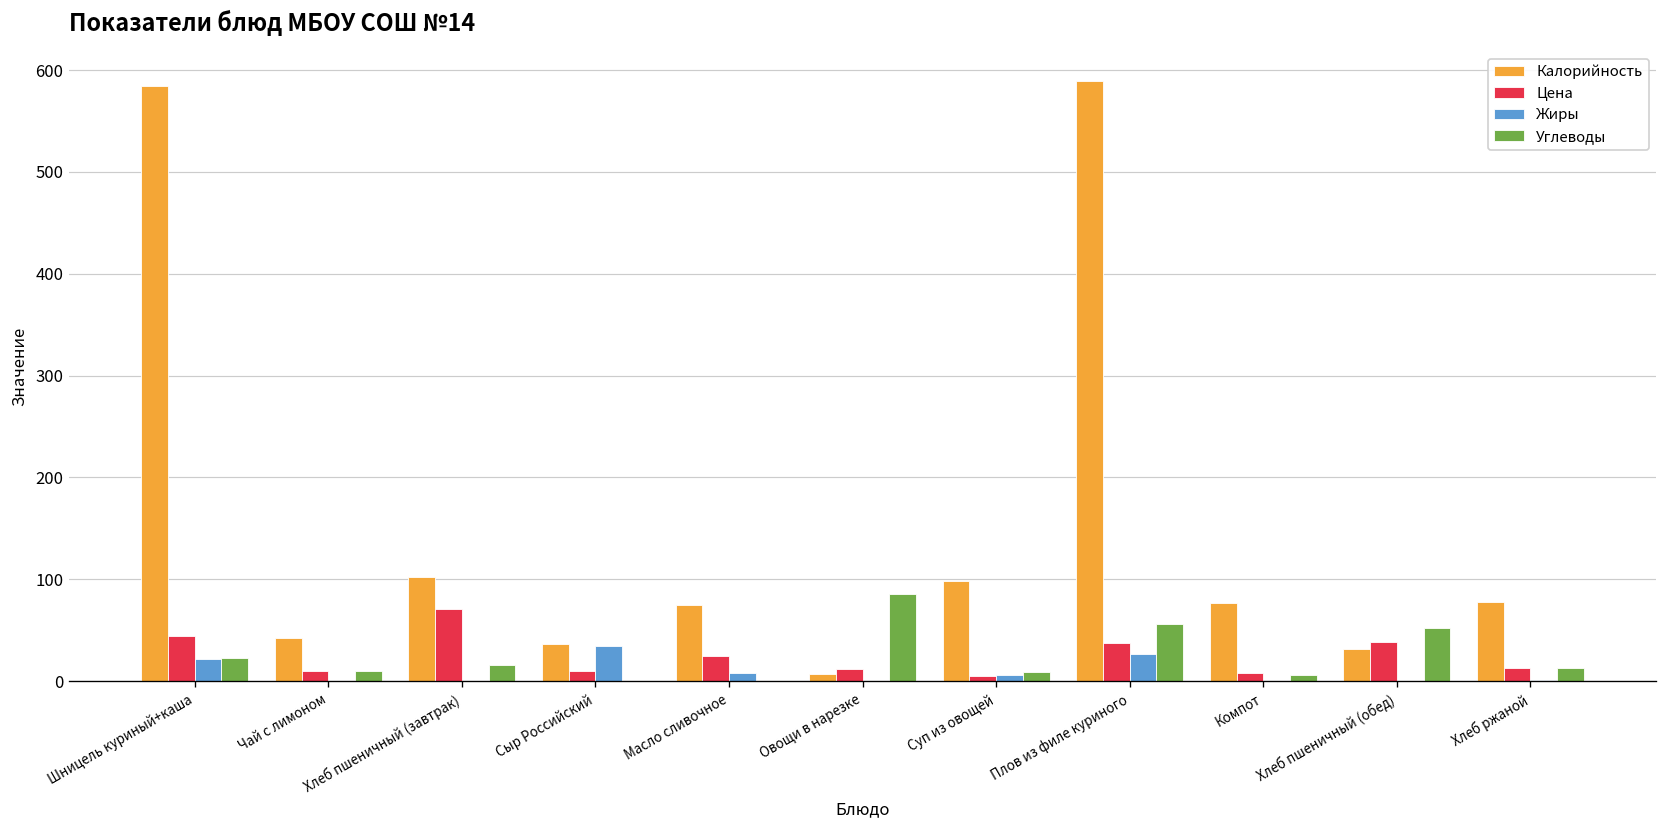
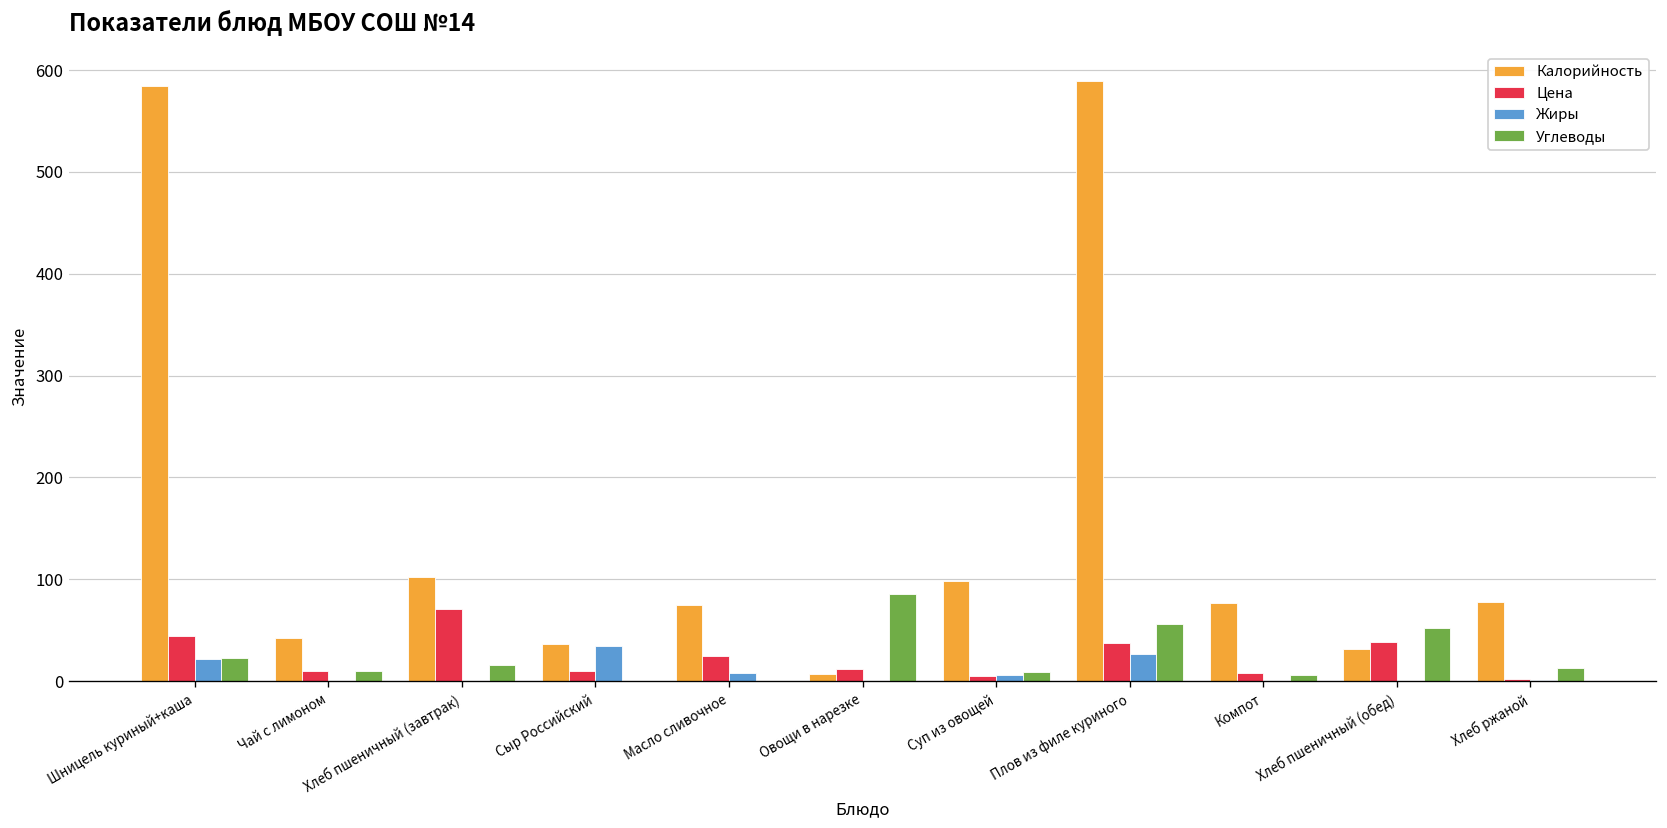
  {
    "Калорийность": {
      "Шницель куриный+каша": 580,
      "Чай с лимоном": 40,
      "Хлеб пшеничный (завтрак)": 100,
      "Сыр Российский": 40,
      "Масло сливочное": 80,
      "Овощи в нарезке": 10,
      "Суп из овощей": 100,
      "Плов из филе куриного": 590,
      "Компот": 80,
      "Хлеб пшеничный (обед)": 30,
      "Хлеб ржаной": 80
    },
    "Цена": {
      "Шницель куриный+каша": 40,
      "Чай с лимоном": 10,
      "Хлеб пшеничный (завтрак)": 70,
      "Сыр Российский": 10,
      "Масло сливочное": 30,
      "Овощи в нарезке": 10,
      "Суп из овощей": 0,
      "Плов из филе куриного": 40,
      "Компот": 10,
      "Хлеб пшеничный (обед)": 40,
-     "Хлеб ржаной": 10
+     "Хлеб ржаной": 0
    },
    "Жиры": {
      "Шницель куриный+каша": 20,
      "Чай с лимоном": 0,
      "Сыр Российский": 30,
      "Масло сливочное": 10,
      "Суп из овощей": 10,
      "Плов из филе куриного": 30
    },
    "Углеводы": {
      "Шницель куриный+каша": 20,
      "Чай с лимоном": 10,
      "Хлеб пшеничный (завтрак)": 20,
      "Сыр Российский": 0,
      "Овощи в нарезке": 90,
      "Суп из овощей": 10,
      "Плов из филе куриного": 60,
      "Компот": 10,
      "Хлеб пшеничный (обед)": 50,
      "Хлеб ржаной": 10
    }
  }
